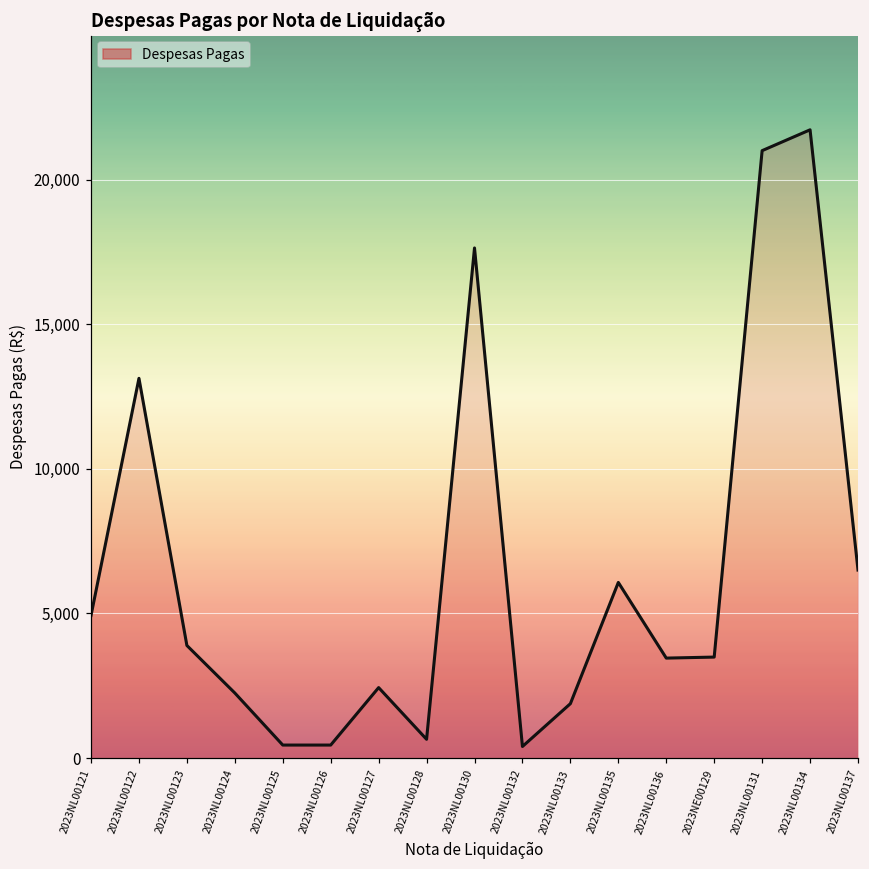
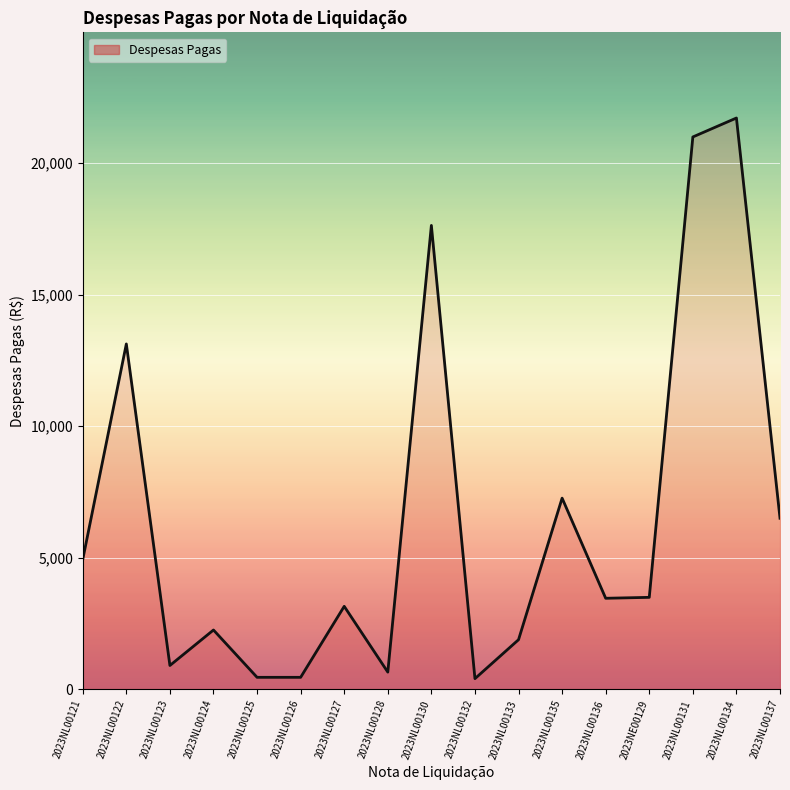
  {
    "2023NL00121": "4,900",
    "2023NL00122": "13,100",
-   "2023NL00123": "3,900",
+   "2023NL00123": "900",
    "2023NL00124": "2,300",
    "2023NL00125": "500",
    "2023NL00126": "500",
-   "2023NL00127": "2,400",
+   "2023NL00127": "3,200",
    "2023NL00128": "600",
    "2023NL00130": "17,600",
    "2023NL00132": "400",
    "2023NL00133": "1,900",
-   "2023NL00135": "6,100",
+   "2023NL00135": "7,300",
    "2023NL00136": "3,500",
    "2023NE00129": "3,500",
    "2023NL00131": "21,000",
    "2023NL00134": "21,700",
    "2023NL00137": "6,500"
  }
